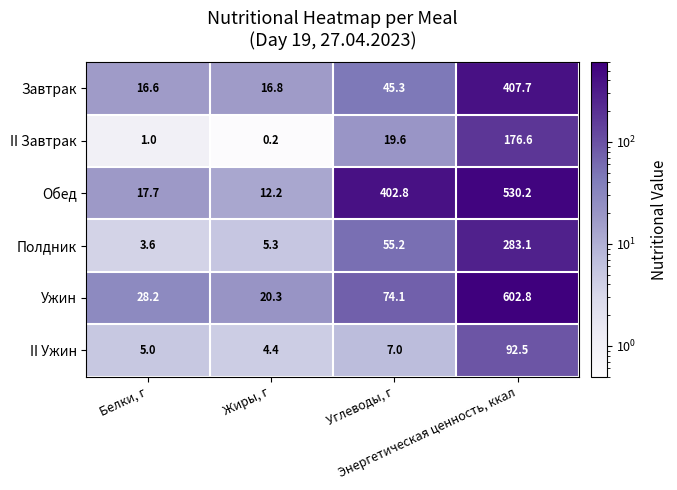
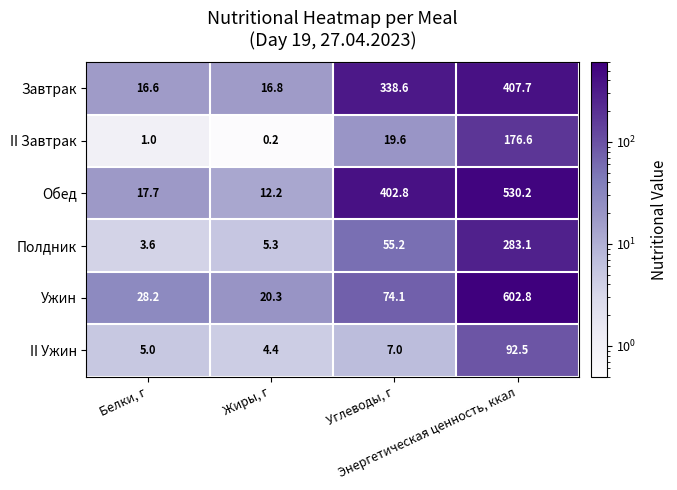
  {
    "Завтрак": {
      "Белки, г": 16.6,
      "Жиры, г": 16.8,
-     "Углеводы, г": 45.3,
+     "Углеводы, г": 338.6,
      "Энергетическая ценность, ккал": 407.7
    },
    "II Завтрак": {
      "Белки, г": 1.0,
      "Жиры, г": 0.2,
      "Углеводы, г": 19.6,
      "Энергетическая ценность, ккал": 176.6
    },
    "Обед": {
      "Белки, г": 17.7,
      "Жиры, г": 12.2,
      "Углеводы, г": 402.8,
      "Энергетическая ценность, ккал": 530.2
    },
    "Полдник": {
      "Белки, г": 3.6,
      "Жиры, г": 5.3,
      "Углеводы, г": 55.2,
      "Энергетическая ценность, ккал": 283.1
    },
    "Ужин": {
      "Белки, г": 28.2,
      "Жиры, г": 20.3,
      "Углеводы, г": 74.1,
      "Энергетическая ценность, ккал": 602.8
    },
    "II Ужин": {
      "Белки, г": 5.0,
      "Жиры, г": 4.4,
      "Углеводы, г": 7.0,
      "Энергетическая ценность, ккал": 92.5
    }
  }
